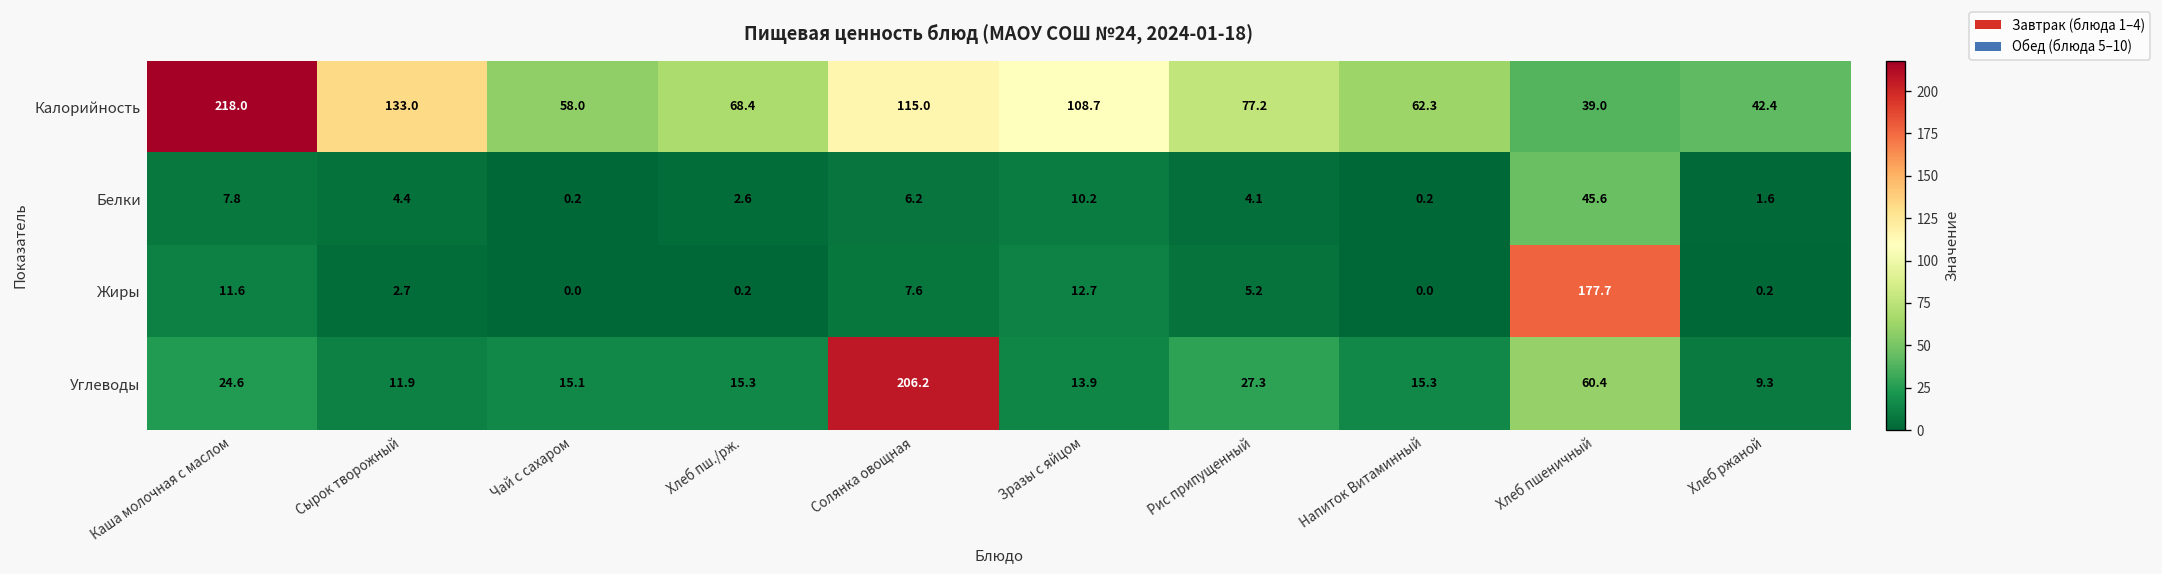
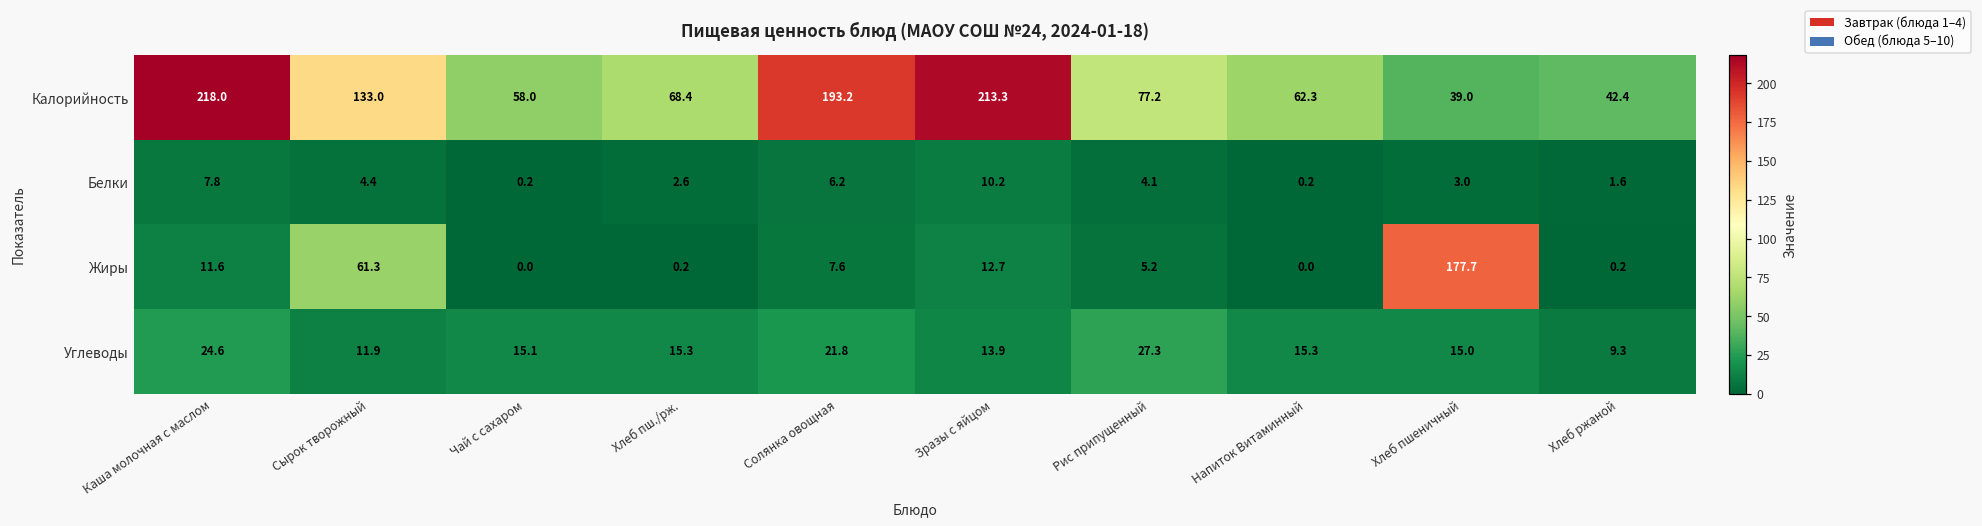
  {
    "Калорийность": {
      "Каша молочная с маслом": 218.0,
      "Сырок творожный": 133.0,
      "Чай с сахаром": 58.0,
      "Хлеб пш./рж.": 68.4,
-     "Солянка овощная": 115.0,
-     "Зразы с яйцом": 108.7,
+     "Солянка овощная": 193.2,
+     "Зразы с яйцом": 213.3,
      "Рис припущенный": 77.2,
      "Напиток Витаминный": 62.3,
      "Хлеб пшеничный": 39.0,
      "Хлеб ржаной": 42.4
    },
    "Белки": {
      "Каша молочная с маслом": 7.8,
      "Сырок творожный": 4.4,
      "Чай с сахаром": 0.2,
      "Хлеб пш./рж.": 2.6,
      "Солянка овощная": 6.2,
      "Зразы с яйцом": 10.2,
      "Рис припущенный": 4.1,
      "Напиток Витаминный": 0.2,
-     "Хлеб пшеничный": 45.6,
+     "Хлеб пшеничный": 3.0,
      "Хлеб ржаной": 1.6
    },
    "Жиры": {
      "Каша молочная с маслом": 11.6,
-     "Сырок творожный": 2.7,
+     "Сырок творожный": 61.3,
      "Чай с сахаром": 0.0,
      "Хлеб пш./рж.": 0.2,
      "Солянка овощная": 7.6,
      "Зразы с яйцом": 12.7,
      "Рис припущенный": 5.2,
      "Напиток Витаминный": 0.0,
      "Хлеб пшеничный": 177.7,
      "Хлеб ржаной": 0.2
    },
    "Углеводы": {
      "Каша молочная с маслом": 24.6,
      "Сырок творожный": 11.9,
      "Чай с сахаром": 15.1,
      "Хлеб пш./рж.": 15.3,
-     "Солянка овощная": 206.2,
+     "Солянка овощная": 21.8,
      "Зразы с яйцом": 13.9,
      "Рис припущенный": 27.3,
      "Напиток Витаминный": 15.3,
-     "Хлеб пшеничный": 60.4,
+     "Хлеб пшеничный": 15.0,
      "Хлеб ржаной": 9.3
    }
  }
